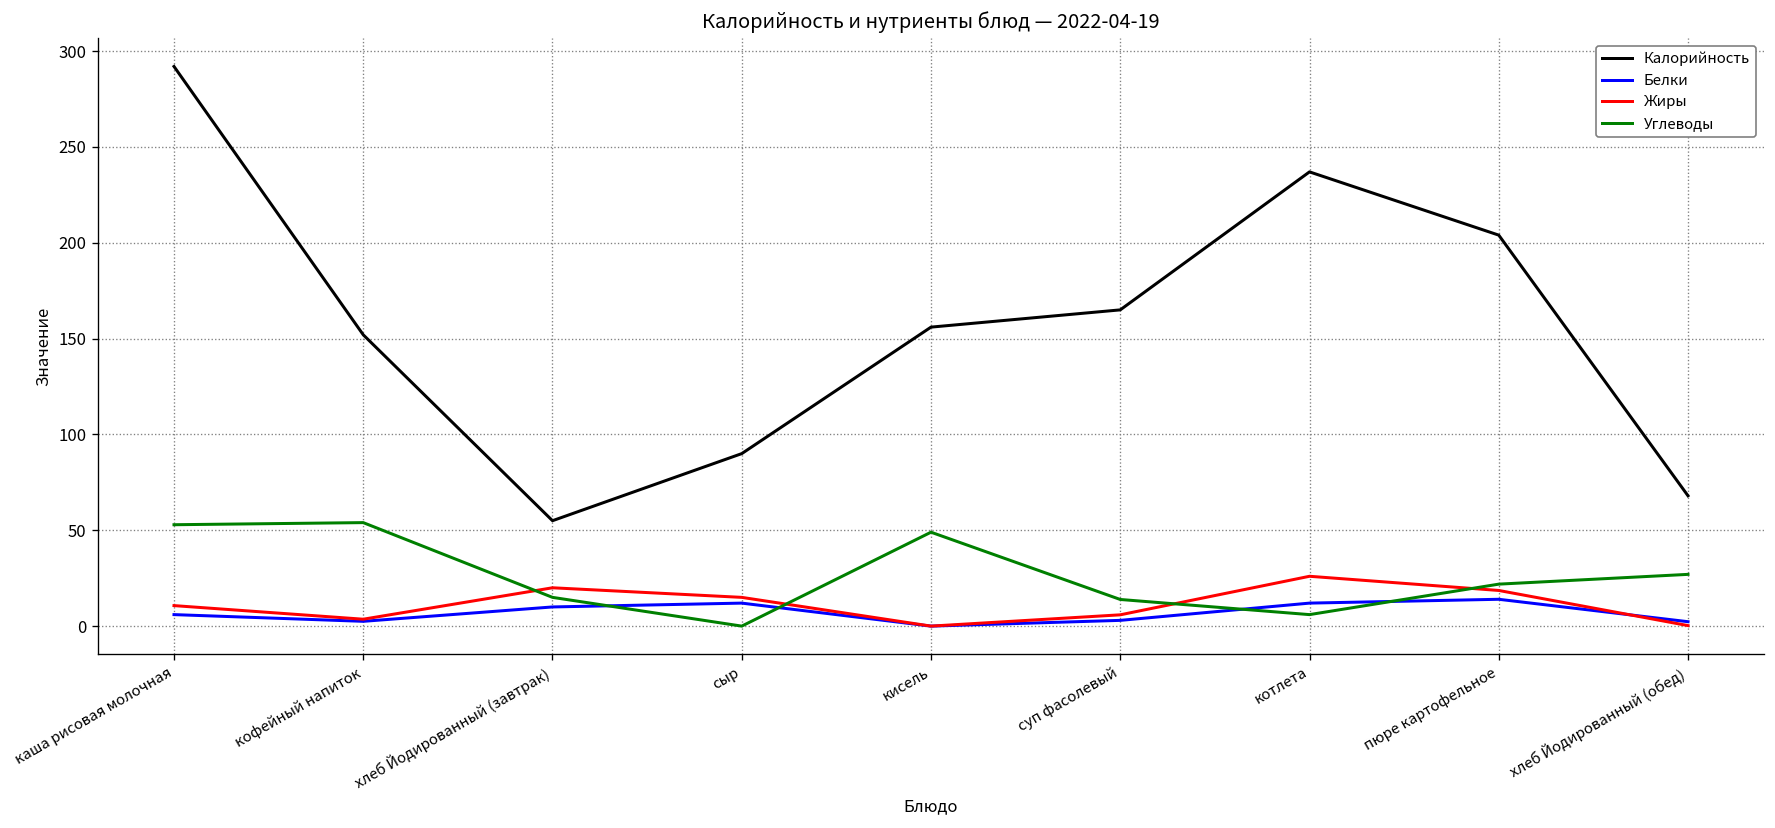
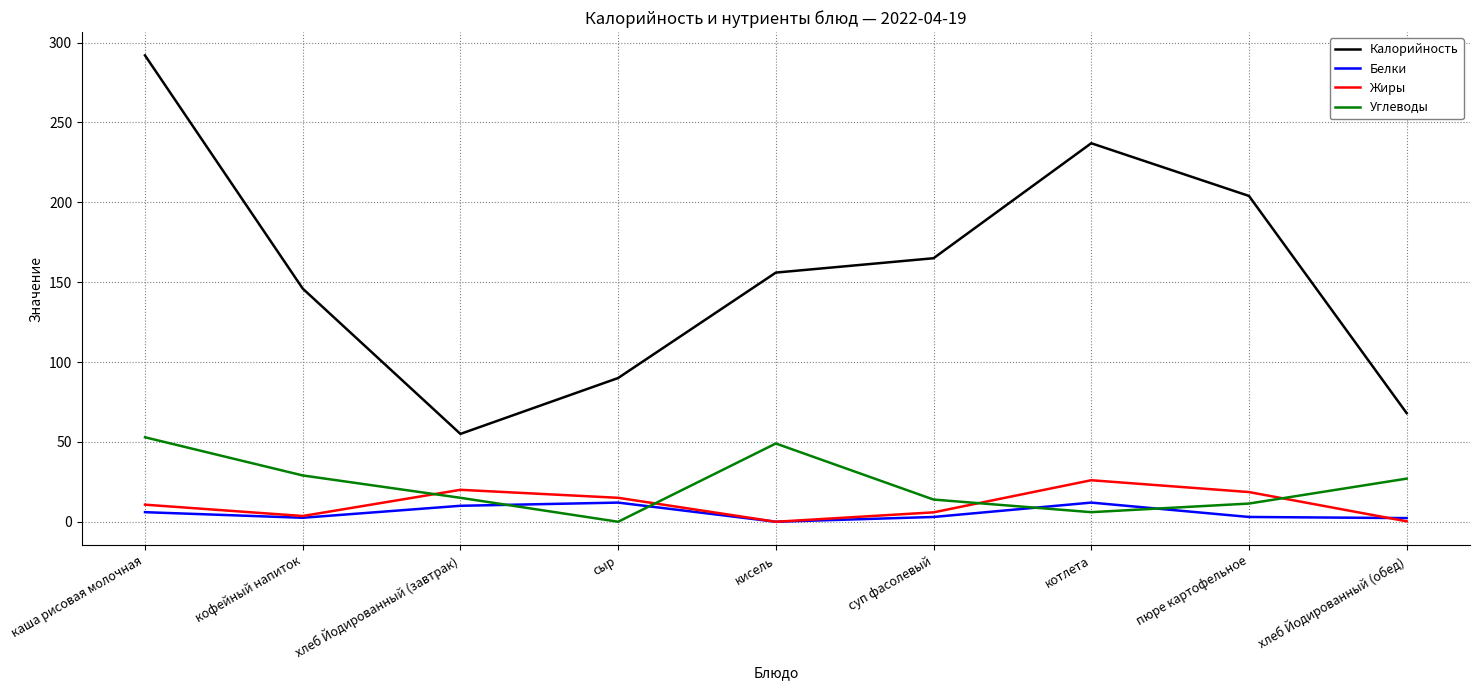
  {
    "Калорийность": {
      "каша рисовая молочная": 292,
-     "кофейный напиток": 152,
+     "кофейный напиток": 146,
      "хлеб Йодированный (завтрак)": 55,
      "сыр": 90,
      "кисель": 156,
      "суп фасолевый": 165,
      "котлета": 237,
      "пюре картофельное": 204,
      "хлеб Йодированный (обед)": 68
    },
    "Белки": {
      "каша рисовая молочная": 6,
      "хлеб Йодированный (завтрак)": 10,
      "сыр": 12,
      "суп фасолевый": 3,
      "котлета": 12,
-     "пюре картофельное": 14,
+     "пюре картофельное": 3,
      "хлеб Йодированный (обед)": 2
    },
    "Жиры": {
      "каша рисовая молочная": 11,
      "хлеб Йодированный (завтрак)": 20,
      "сыр": 15,
      "суп фасолевый": 6,
      "котлета": 26,
      "пюре картофельное": 19,
      "хлеб Йодированный (обед)": 0
    },
    "Углеводы": {
      "каша рисовая молочная": 53,
-     "кофейный напиток": 54,
+     "кофейный напиток": 29,
      "хлеб Йодированный (завтрак)": 15,
      "сыр": 0,
      "кисель": 49,
      "суп фасолевый": 14,
      "котлета": 6,
-     "пюре картофельное": 22,
+     "пюре картофельное": 11,
      "хлеб Йодированный (обед)": 27
    }
  }
